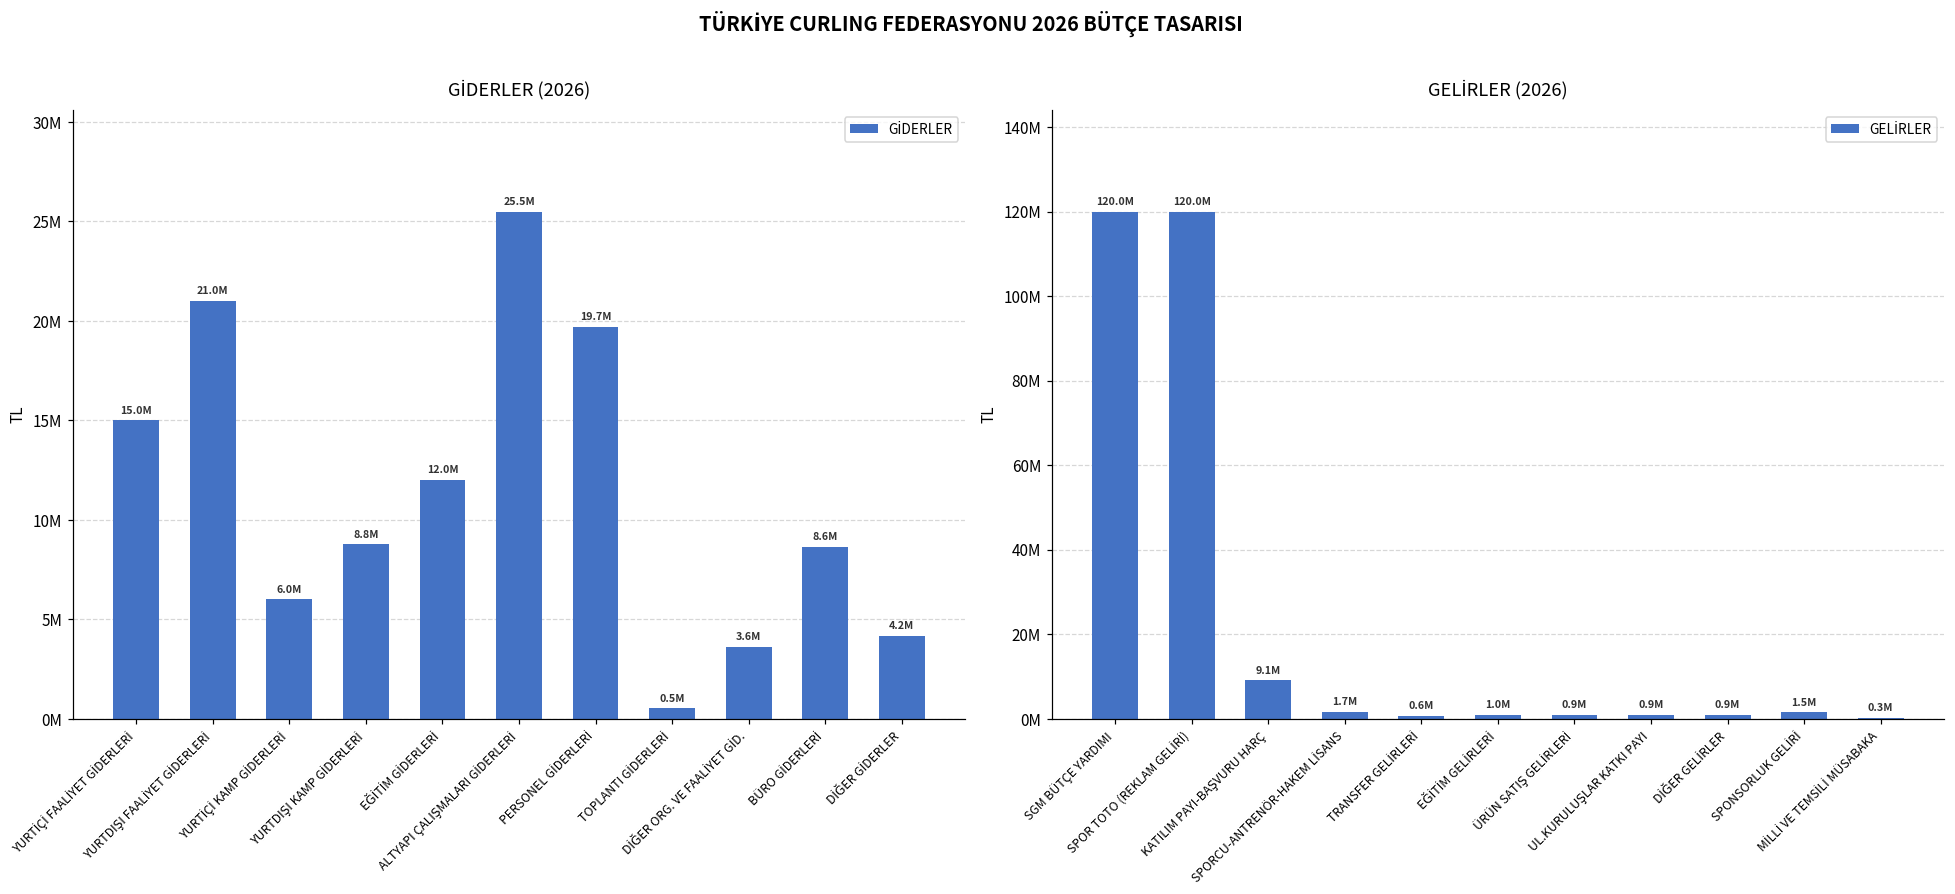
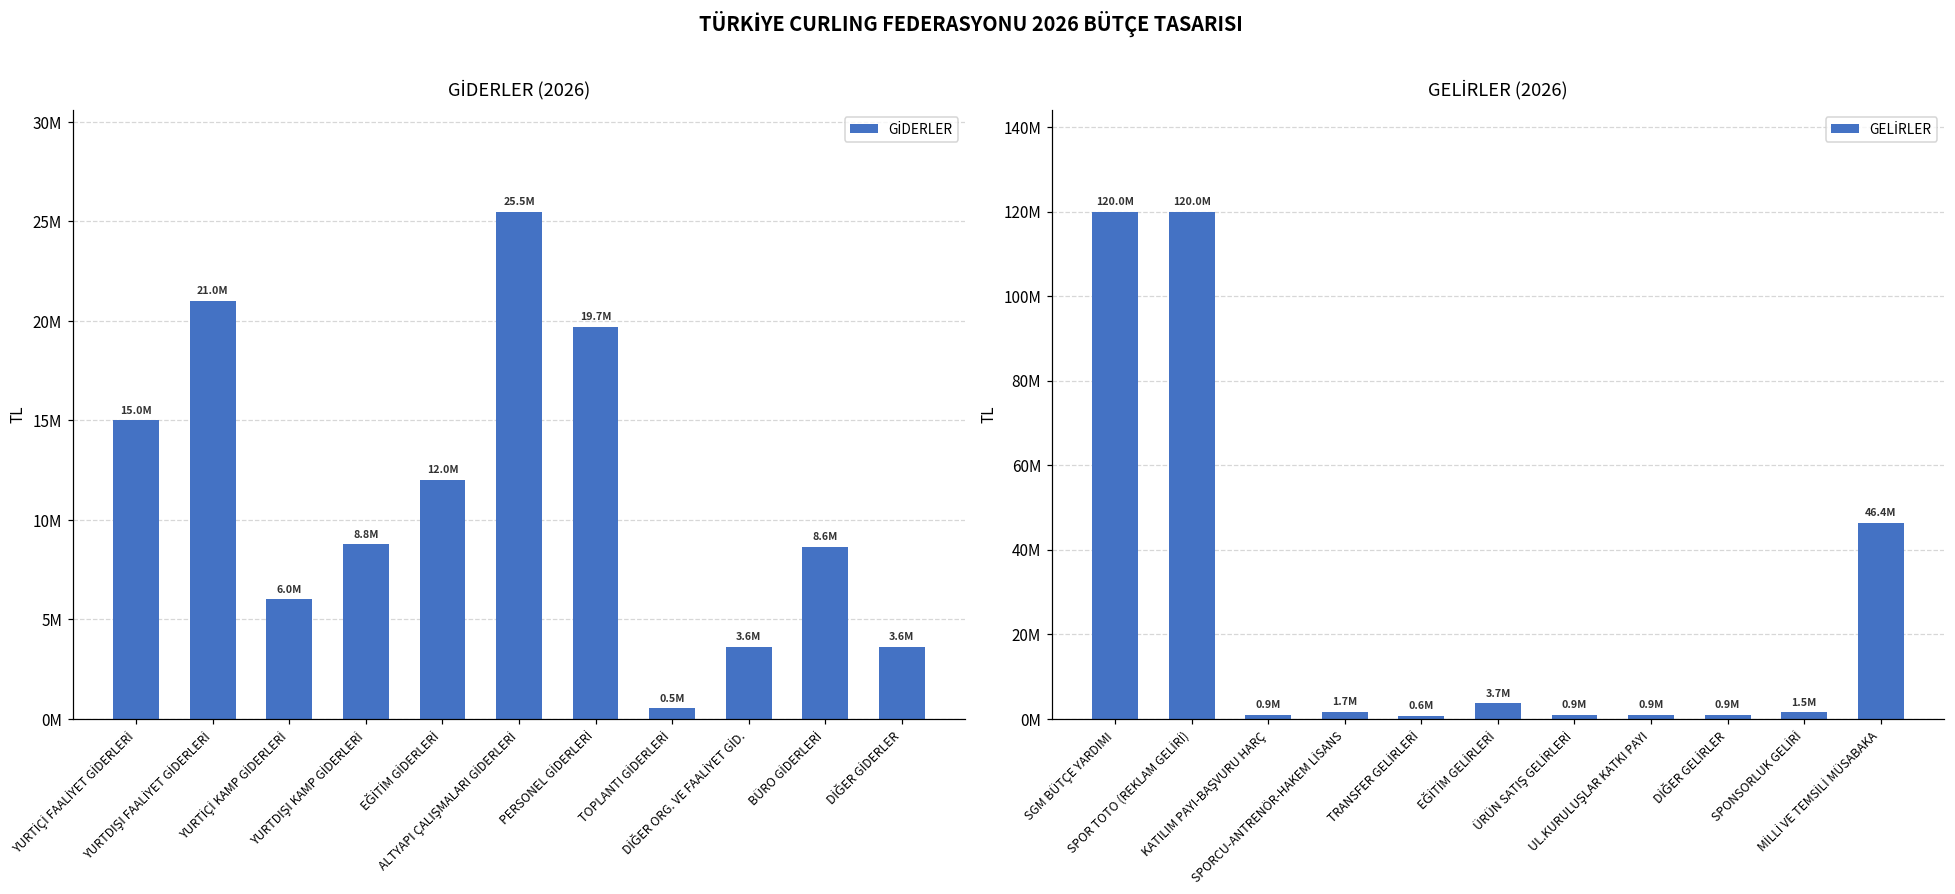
  {
    "GİDERLER (2026)": {
      "YURTİÇİ FAALİYET GİDERLERİ": "15.0M",
      "YURTDIŞI FAALİYET GİDERLERİ": "21.0M",
      "YURTİÇİ KAMP GİDERLERİ": "6.0M",
      "YURTDIŞI KAMP GİDERLERİ": "8.8M",
      "EĞİTİM GİDERLERİ": "12.0M",
      "ALTYAPI ÇALIŞMALARI GİDERLERİ": "25.5M",
      "PERSONEL GİDERLERİ": "19.7M",
      "TOPLANTI GİDERLERİ": "0.5M",
      "DİĞER ORG. VE FAALİYET GİD.": "3.6M",
      "BÜRO GİDERLERİ": "8.6M",
-     "DİĞER GİDERLER": "4.2M"
+     "DİĞER GİDERLER": "3.6M"
    },
    "GELİRLER (2026)": {
      "SGM BÜTÇE YARDIMI": "120.0M",
      "SPOR TOTO (REKLAM GELİRİ)": "120.0M",
-     "KATILIM PAYI-BAŞVURU HARÇ": "9.1M",
+     "KATILIM PAYI-BAŞVURU HARÇ": "0.9M",
      "SPORCU-ANTRENÖR-HAKEM LİSANS": "1.7M",
      "TRANSFER GELİRLERİ": "0.6M",
-     "EĞİTİM GELİRLERİ": "1.0M",
+     "EĞİTİM GELİRLERİ": "3.7M",
      "ÜRÜN SATIŞ GELİRLERİ": "0.9M",
      "UL.KURULUŞLAR KATKI PAYI": "0.9M",
      "DİĞER GELİRLER": "0.9M",
      "SPONSORLUK GELİRİ": "1.5M",
-     "MİLLİ VE TEMSİLİ MÜSABAKA": "0.3M"
+     "MİLLİ VE TEMSİLİ MÜSABAKA": "46.4M"
    }
  }
